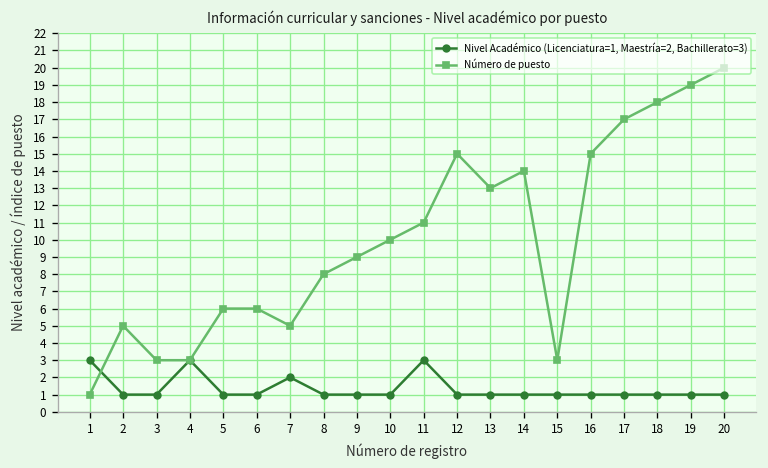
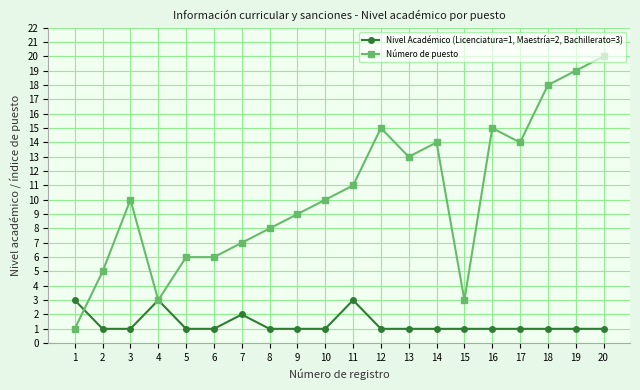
  {
    "Nivel Académico (Licenciatura=1, Maestría=2, Bachillerato=3)": {
      "1": 3,
      "2": 1,
      "3": 1,
      "5": 1,
      "6": 1,
      "7": 2,
      "8": 1,
      "9": 1,
      "10": 1,
      "11": 3,
      "12": 1,
      "13": 1,
      "14": 1,
      "15": 1,
      "16": 1,
      "17": 1,
      "18": 1,
      "19": 1,
      "20": 1
    },
    "Número de puesto": {
      "1": 1,
      "2": 5,
-     "3": 3,
+     "3": 10,
      "5": 6,
      "6": 6,
-     "7": 5,
+     "7": 7,
      "8": 8,
      "9": 9,
      "10": 10,
      "11": 11,
      "12": 15,
      "13": 13,
      "14": 14,
      "15": 3,
      "16": 15,
-     "17": 17,
+     "17": 14,
      "18": 18,
      "19": 19
    }
  }
